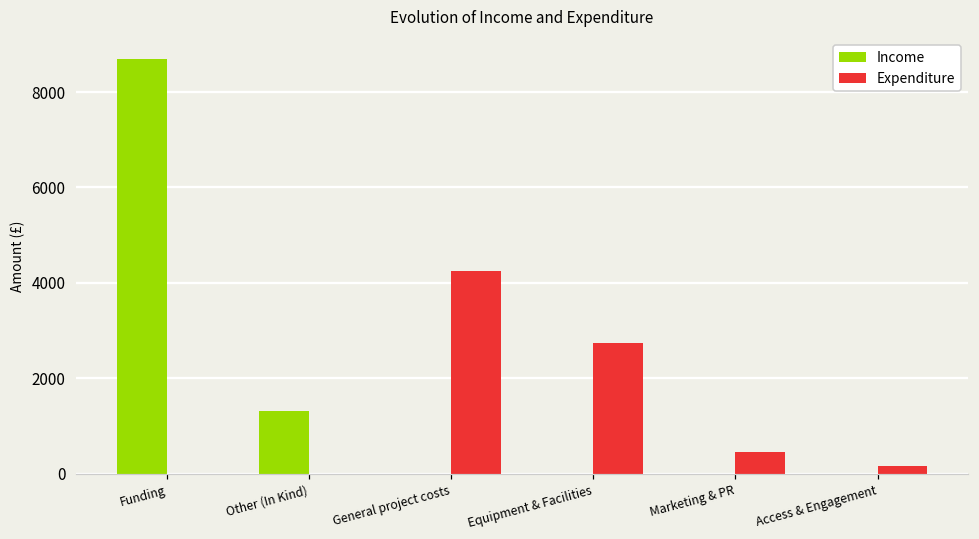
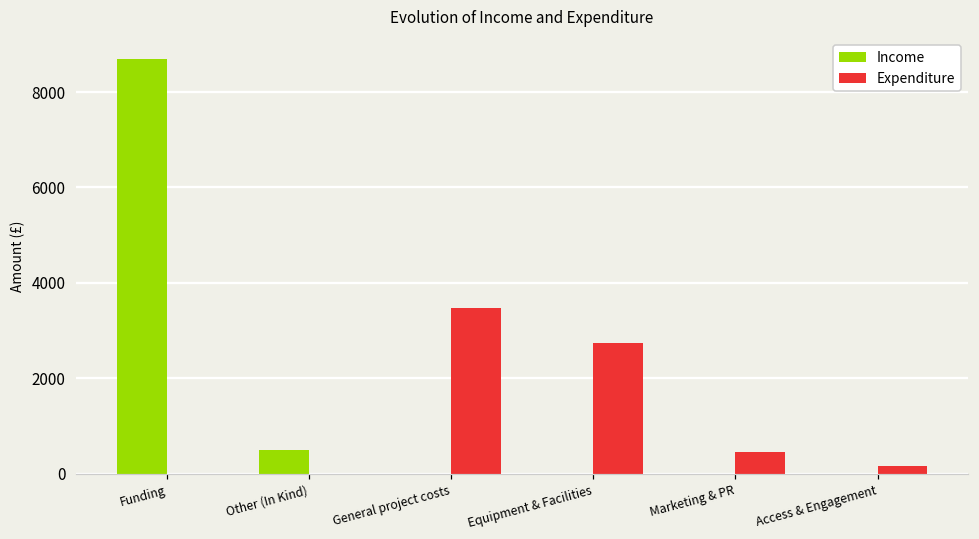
  {
    "Income": {
      "Funding": 8700,
-     "Other (In Kind)": 1300,
+     "Other (In Kind)": 500,
      "General project costs": 0,
      "Equipment & Facilities": 0,
      "Marketing & PR": 0,
      "Access & Engagement": 0
    },
    "Expenditure": {
      "Funding": 0,
      "Other (In Kind)": 0,
-     "General project costs": 4200,
+     "General project costs": 3500,
      "Equipment & Facilities": 2700,
      "Marketing & PR": 500,
      "Access & Engagement": 200
    }
  }
